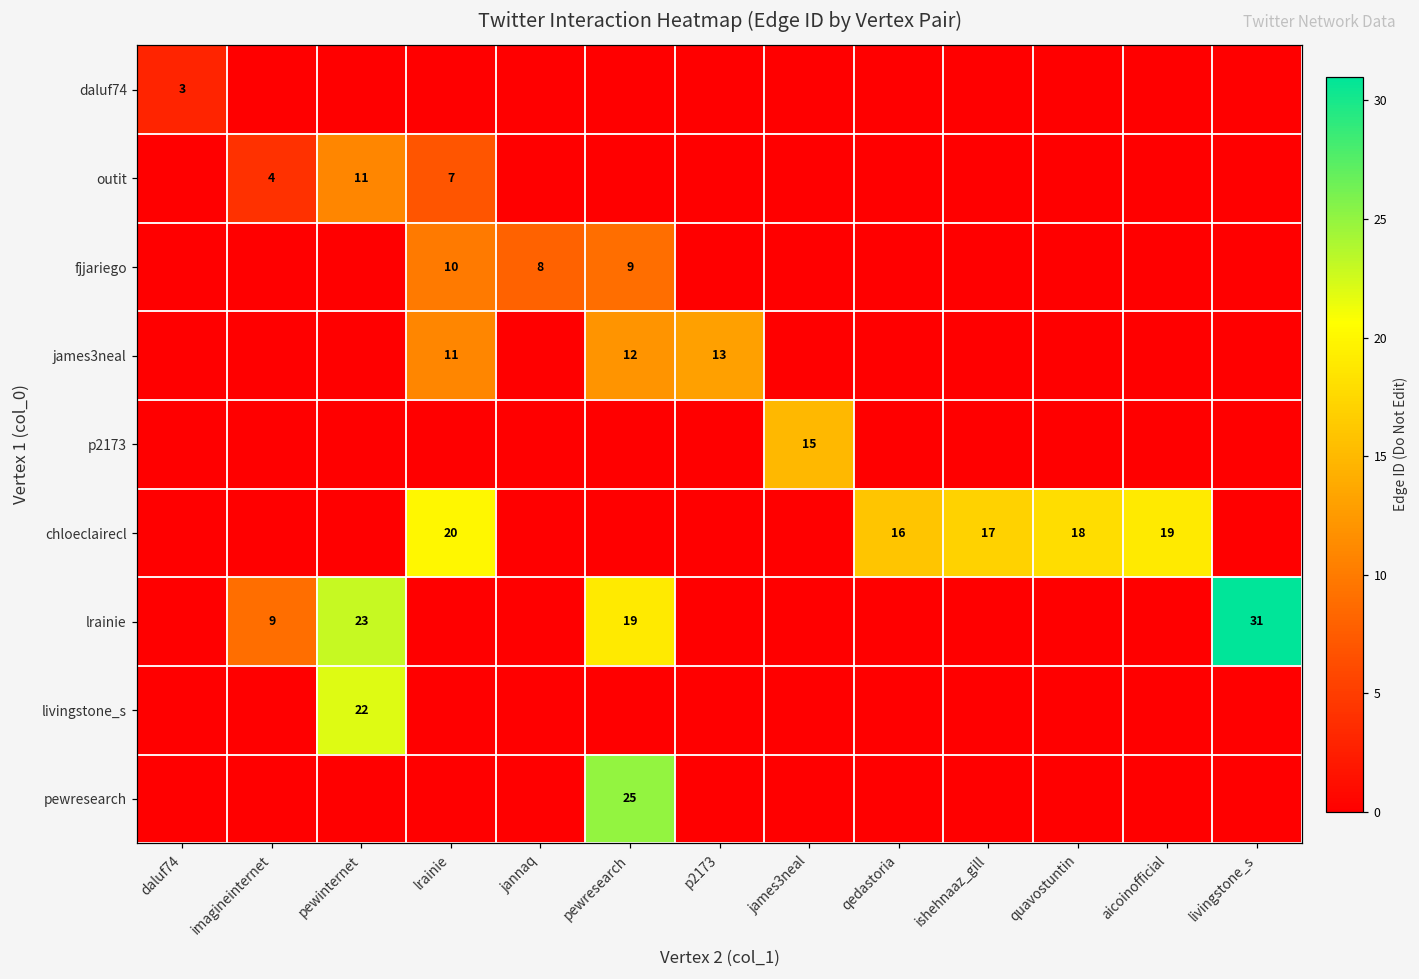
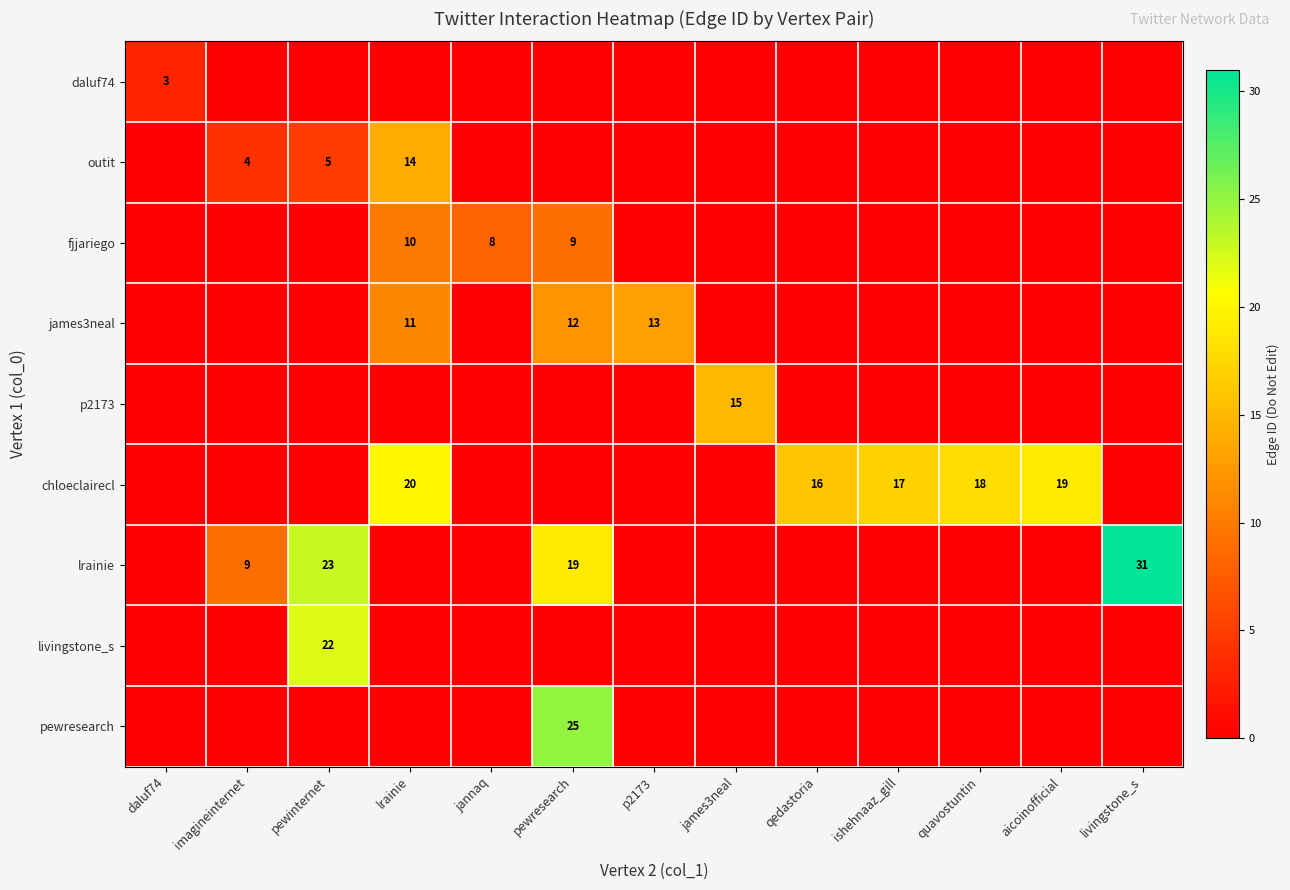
  {
    "daluf74": {
      "daluf74": 3
    },
    "outit": {
      "imagineinternet": 4,
-     "pewinternet": 11,
-     "lrainie": 7
+     "pewinternet": 5,
+     "lrainie": 14
    },
    "fjjariego": {
      "lrainie": 10,
      "jannaq": 8,
      "pewresearch": 9
    },
    "james3neal": {
      "lrainie": 11,
      "pewresearch": 12,
      "p2173": 13
    },
    "p2173": {
      "james3neal": 15
    },
    "chloeclairecl": {
      "lrainie": 20,
      "qedastoria": 16,
      "ishehnaaz_gill": 17,
      "quavostuntin": 18,
      "aicoinofficial": 19
    },
    "lrainie": {
      "imagineinternet": 9,
      "pewinternet": 23,
      "pewresearch": 19,
      "livingstone_s": 31
    },
    "livingstone_s": {
      "pewinternet": 22
    },
    "pewresearch": {
      "pewresearch": 25
    }
  }
